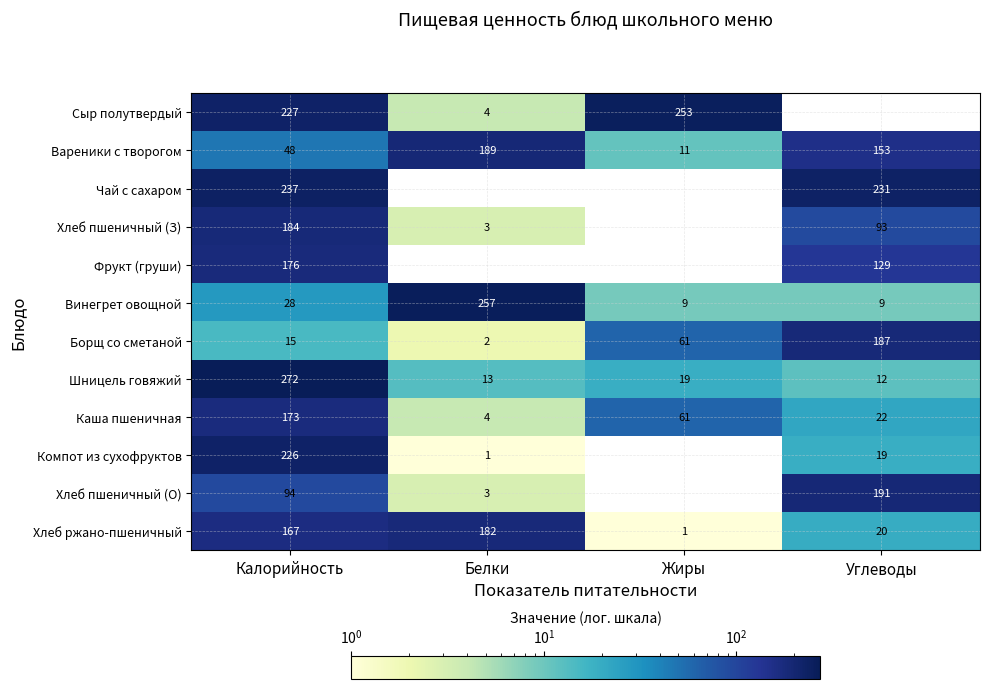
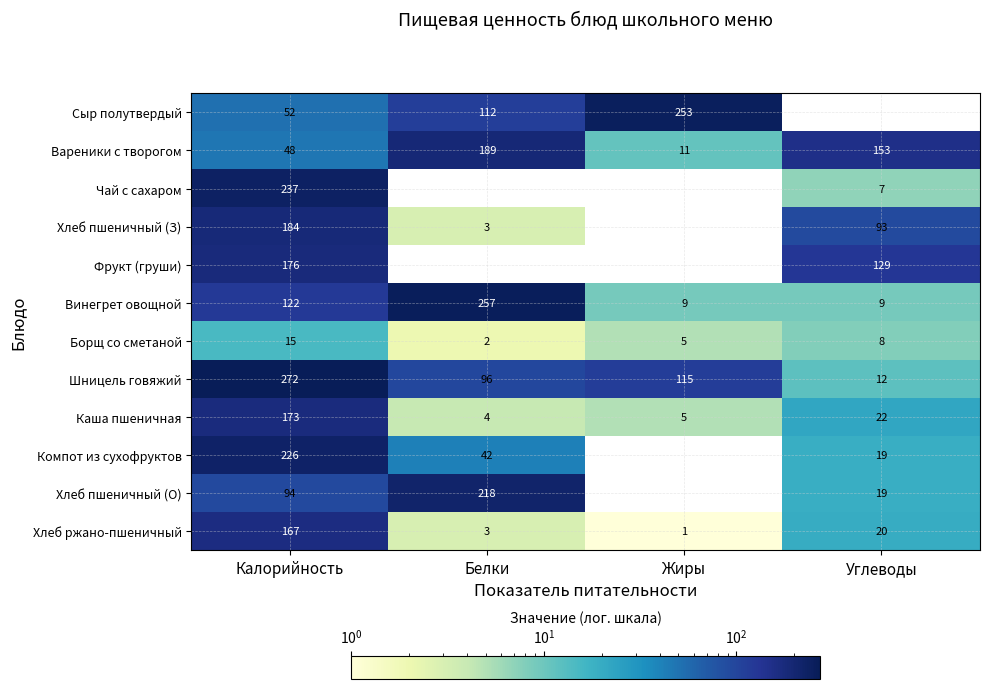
  {
    "Сыр полутвердый": {
-     "Калорийность": 227,
-     "Белки": 4,
+     "Калорийность": 52,
+     "Белки": 112,
      "Жиры": 253
    },
    "Вареники с творогом": {
      "Калорийность": 48,
      "Белки": 189,
      "Жиры": 11,
      "Углеводы": 153
    },
    "Чай с сахаром": {
      "Калорийность": 237,
-     "Углеводы": 231
+     "Углеводы": 7
    },
    "Хлеб пшеничный (З)": {
      "Калорийность": 184,
      "Белки": 3,
      "Углеводы": 93
    },
    "Фрукт (груши)": {
      "Калорийность": 176,
      "Углеводы": 129
    },
    "Винегрет овощной": {
-     "Калорийность": 28,
+     "Калорийность": 122,
      "Белки": 257,
      "Жиры": 9,
      "Углеводы": 9
    },
    "Борщ со сметаной": {
      "Калорийность": 15,
      "Белки": 2,
-     "Жиры": 61,
-     "Углеводы": 187
+     "Жиры": 5,
+     "Углеводы": 8
    },
    "Шницель говяжий": {
      "Калорийность": 272,
-     "Белки": 13,
-     "Жиры": 19,
+     "Белки": 96,
+     "Жиры": 115,
      "Углеводы": 12
    },
    "Каша пшеничная": {
      "Калорийность": 173,
      "Белки": 4,
-     "Жиры": 61,
+     "Жиры": 5,
      "Углеводы": 22
    },
    "Компот из сухофруктов": {
      "Калорийность": 226,
-     "Белки": 1,
+     "Белки": 42,
      "Углеводы": 19
    },
    "Хлеб пшеничный (О)": {
      "Калорийность": 94,
-     "Белки": 3,
-     "Углеводы": 191
+     "Белки": 218,
+     "Углеводы": 19
    },
    "Хлеб ржано-пшеничный": {
      "Калорийность": 167,
-     "Белки": 182,
+     "Белки": 3,
      "Жиры": 1,
      "Углеводы": 20
    }
  }
